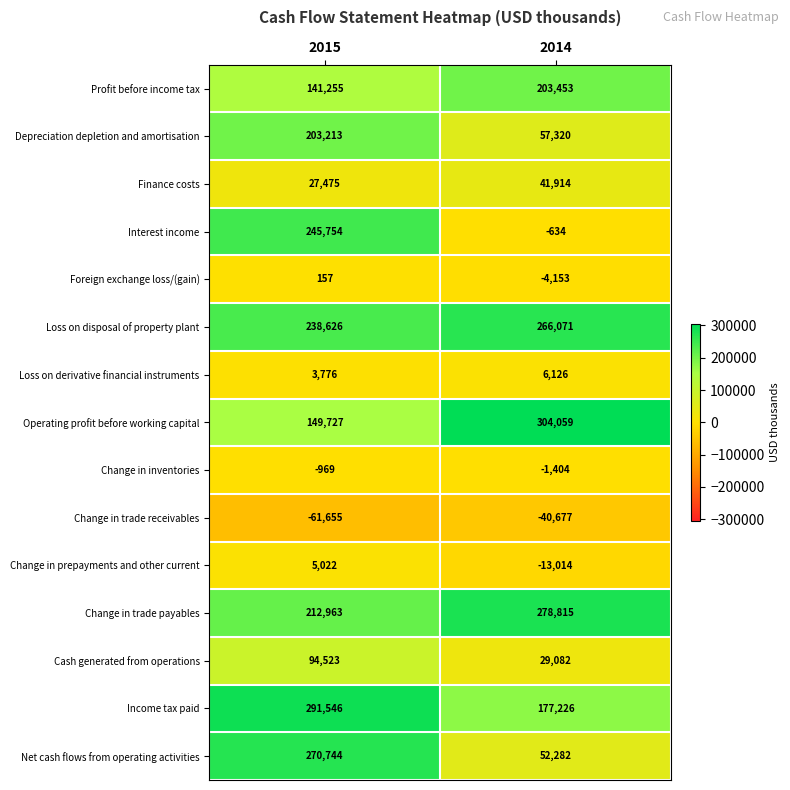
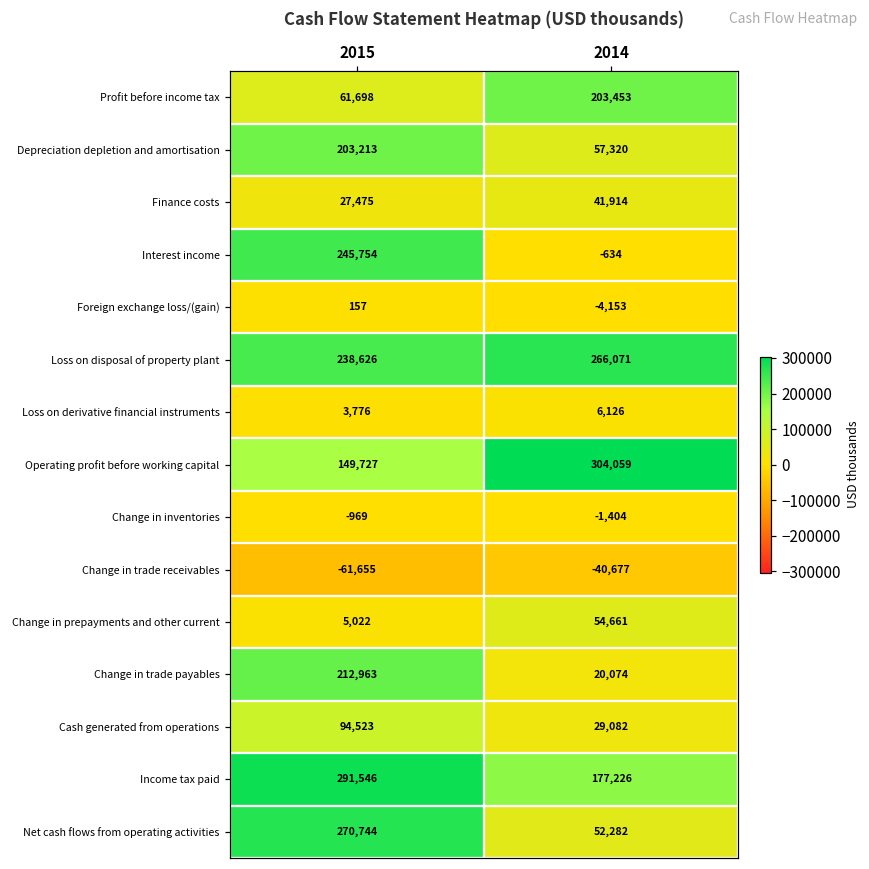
  {
    "Profit before income tax": {
-     "2015": "141,255",
+     "2015": "61,698",
      "2014": "203,453"
    },
    "Depreciation depletion and amortisation": {
      "2015": "203,213",
      "2014": "57,320"
    },
    "Finance costs": {
      "2015": "27,475",
      "2014": "41,914"
    },
    "Interest income": {
      "2015": "245,754",
      "2014": "-634"
    },
    "Foreign exchange loss/(gain)": {
      "2015": "157",
      "2014": "-4,153"
    },
    "Loss on disposal of property plant": {
      "2015": "238,626",
      "2014": "266,071"
    },
    "Loss on derivative financial instruments": {
      "2015": "3,776",
      "2014": "6,126"
    },
    "Operating profit before working capital": {
      "2015": "149,727",
      "2014": "304,059"
    },
    "Change in inventories": {
      "2015": "-969",
      "2014": "-1,404"
    },
    "Change in trade receivables": {
      "2015": "-61,655",
      "2014": "-40,677"
    },
    "Change in prepayments and other current": {
      "2015": "5,022",
-     "2014": "-13,014"
+     "2014": "54,661"
    },
    "Change in trade payables": {
      "2015": "212,963",
-     "2014": "278,815"
+     "2014": "20,074"
    },
    "Cash generated from operations": {
      "2015": "94,523",
      "2014": "29,082"
    },
    "Income tax paid": {
      "2015": "291,546",
      "2014": "177,226"
    },
    "Net cash flows from operating activities": {
      "2015": "270,744",
      "2014": "52,282"
    }
  }
